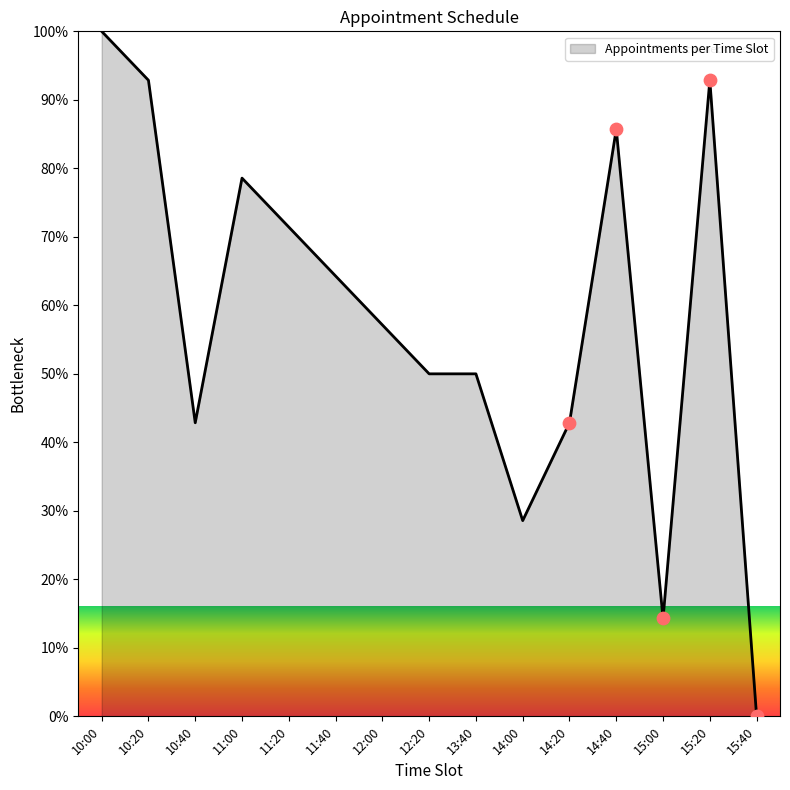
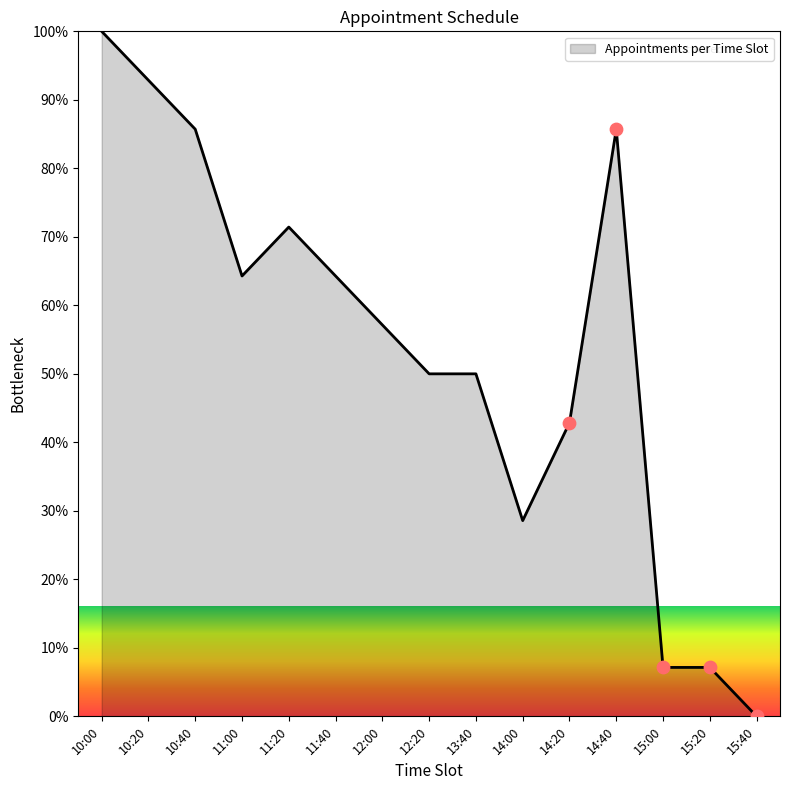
  {
    "Appointments per Time Slot": {
      "10:00": "100%",
      "10:20": "93%",
-     "10:40": "43%",
-     "11:00": "79%",
+     "10:40": "86%",
+     "11:00": "64%",
      "11:20": "71%",
      "11:40": "64%",
      "12:00": "57%",
      "12:20": "50%",
      "13:40": "50%",
      "14:00": "29%",
-     "15:00": "14%",
-     "15:20": "93%"
+     "15:00": "7%",
+     "15:20": "7%"
    }
  }
